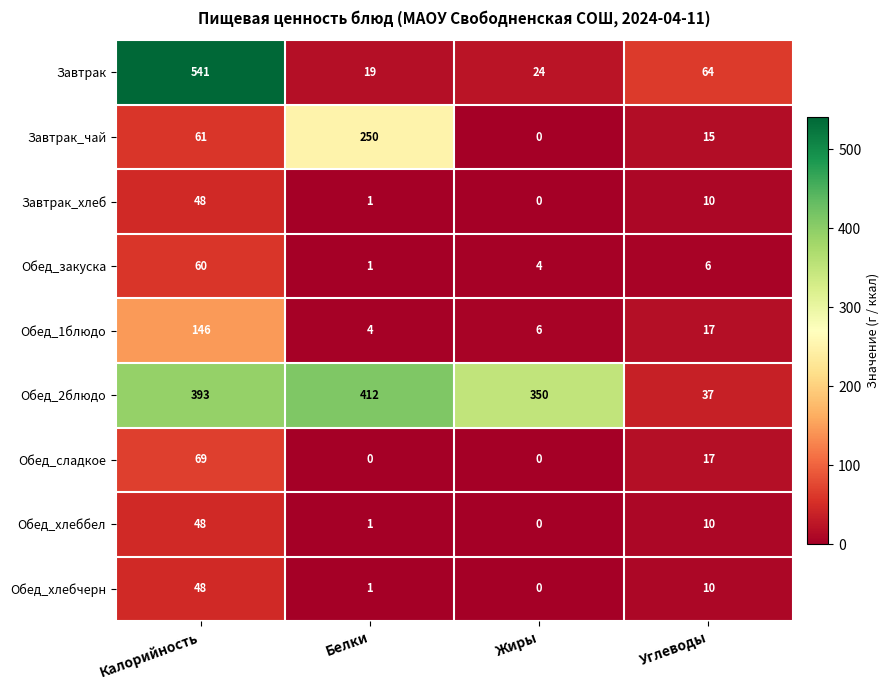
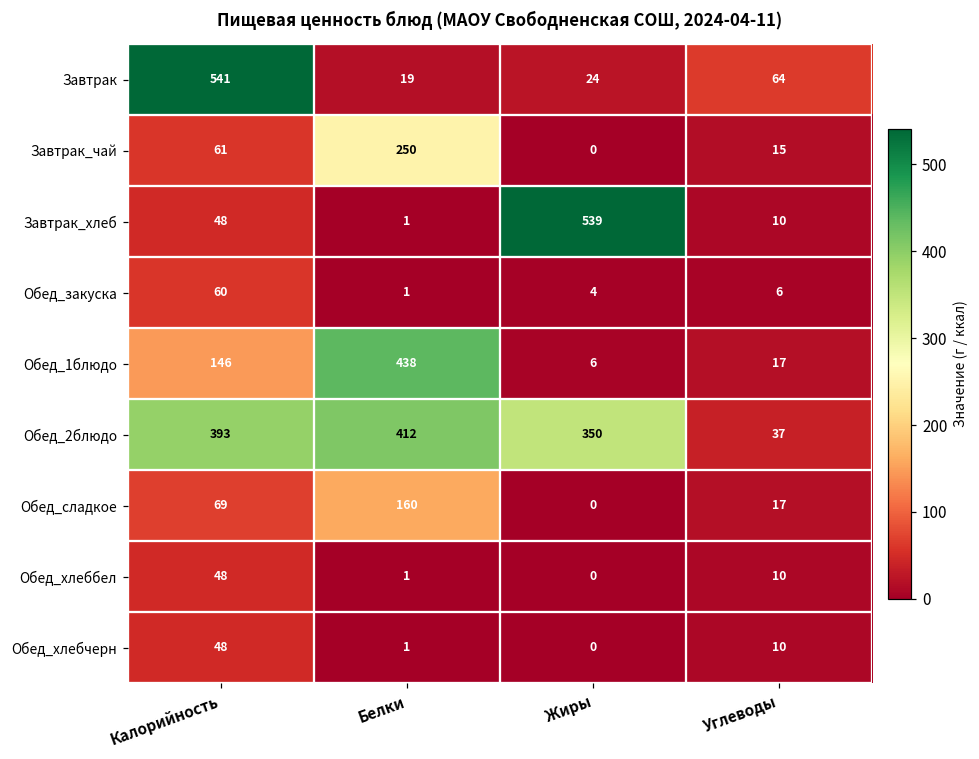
  {
    "Завтрак": {
      "Калорийность": 541,
      "Белки": 19,
      "Жиры": 24,
      "Углеводы": 64
    },
    "Завтрак_чай": {
      "Калорийность": 61,
      "Белки": 250,
      "Жиры": 0,
      "Углеводы": 15
    },
    "Завтрак_хлеб": {
      "Калорийность": 48,
      "Белки": 1,
-     "Жиры": 0,
+     "Жиры": 539,
      "Углеводы": 10
    },
    "Обед_закуска": {
      "Калорийность": 60,
      "Белки": 1,
      "Жиры": 4,
      "Углеводы": 6
    },
    "Обед_1блюдо": {
      "Калорийность": 146,
-     "Белки": 4,
+     "Белки": 438,
      "Жиры": 6,
      "Углеводы": 17
    },
    "Обед_2блюдо": {
      "Калорийность": 393,
      "Белки": 412,
      "Жиры": 350,
      "Углеводы": 37
    },
    "Обед_сладкое": {
      "Калорийность": 69,
-     "Белки": 0,
+     "Белки": 160,
      "Жиры": 0,
      "Углеводы": 17
    },
    "Обед_хлеббел": {
      "Калорийность": 48,
      "Белки": 1,
      "Жиры": 0,
      "Углеводы": 10
    },
    "Обед_хлебчерн": {
      "Калорийность": 48,
      "Белки": 1,
      "Жиры": 0,
      "Углеводы": 10
    }
  }
